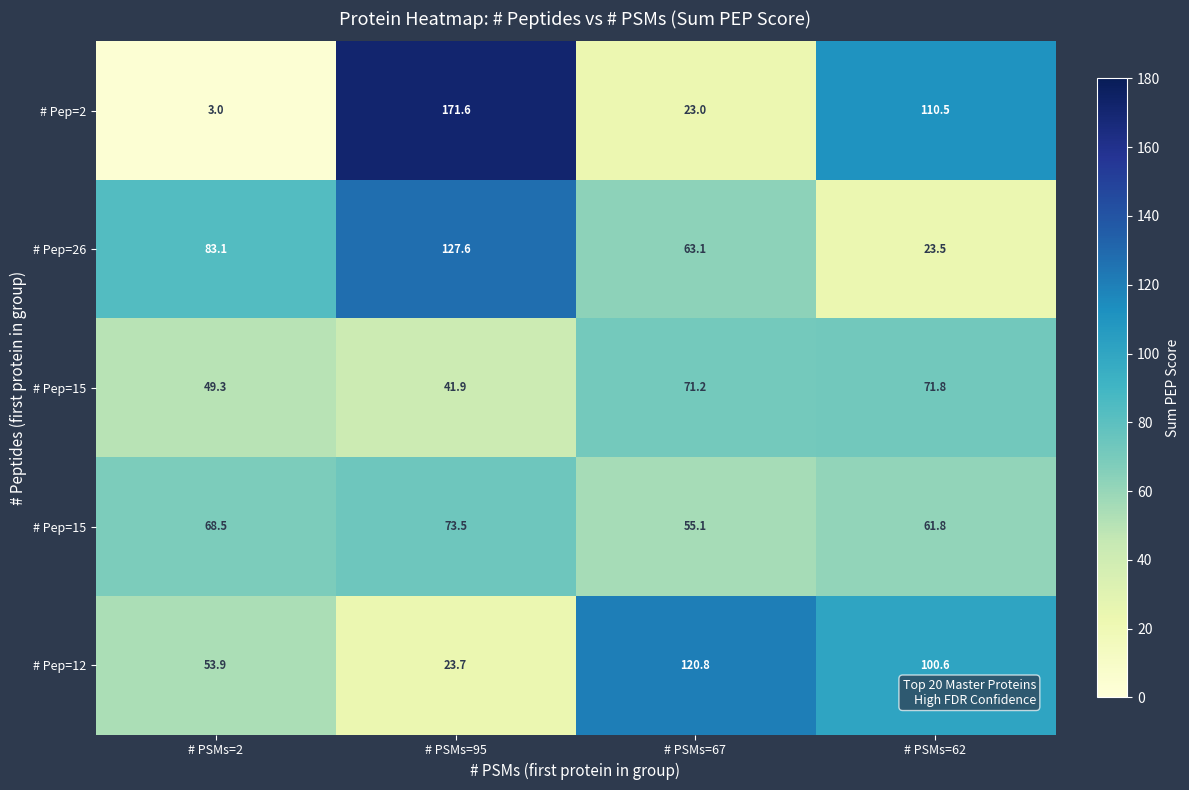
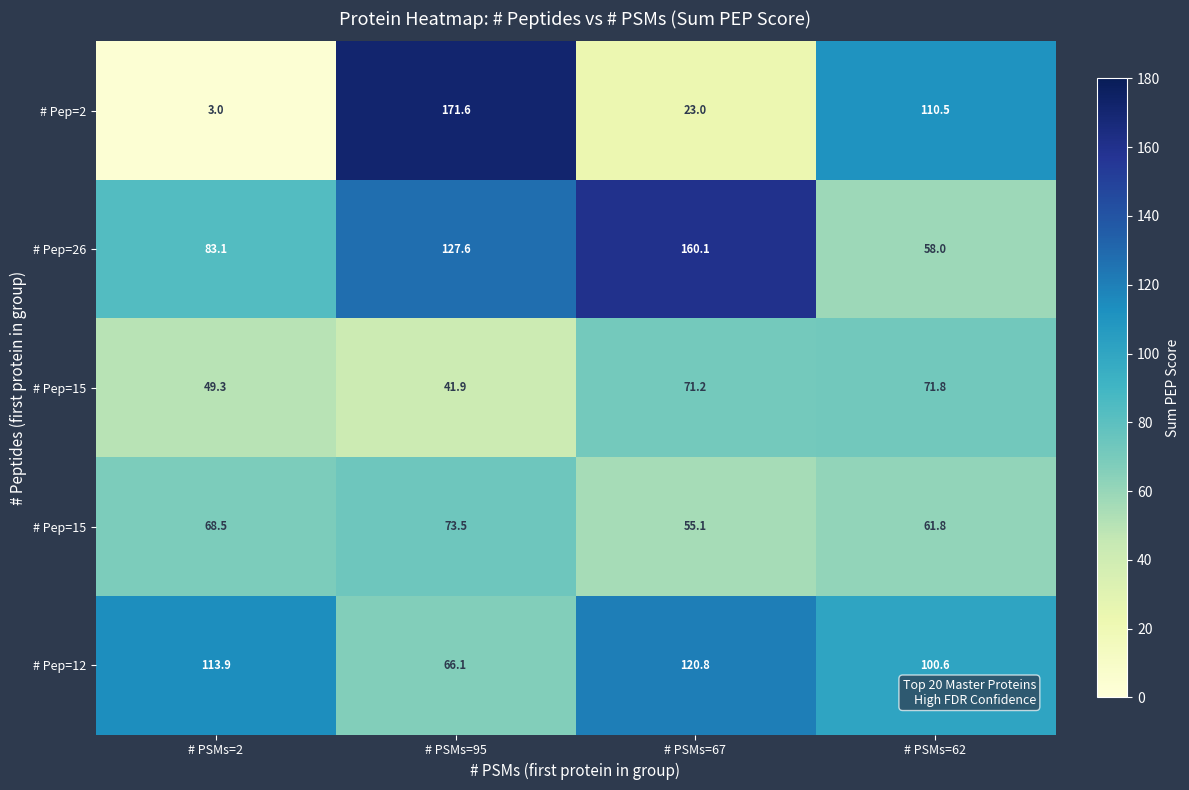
  {
    "# Pep=2": {
      "# PSMs=2": 3.0,
      "# PSMs=95": 171.6,
      "# PSMs=67": 23.0,
      "# PSMs=62": 110.5
    },
    "# Pep=26": {
      "# PSMs=2": 83.1,
      "# PSMs=95": 127.6,
-     "# PSMs=67": 63.1,
-     "# PSMs=62": 23.5
+     "# PSMs=67": 160.1,
+     "# PSMs=62": 58.0
    },
    "# Pep=12": {
-     "# PSMs=2": 53.9,
-     "# PSMs=95": 23.7,
+     "# PSMs=2": 113.9,
+     "# PSMs=95": 66.1,
      "# PSMs=67": 120.8,
      "# PSMs=62": 100.6
    }
  }
